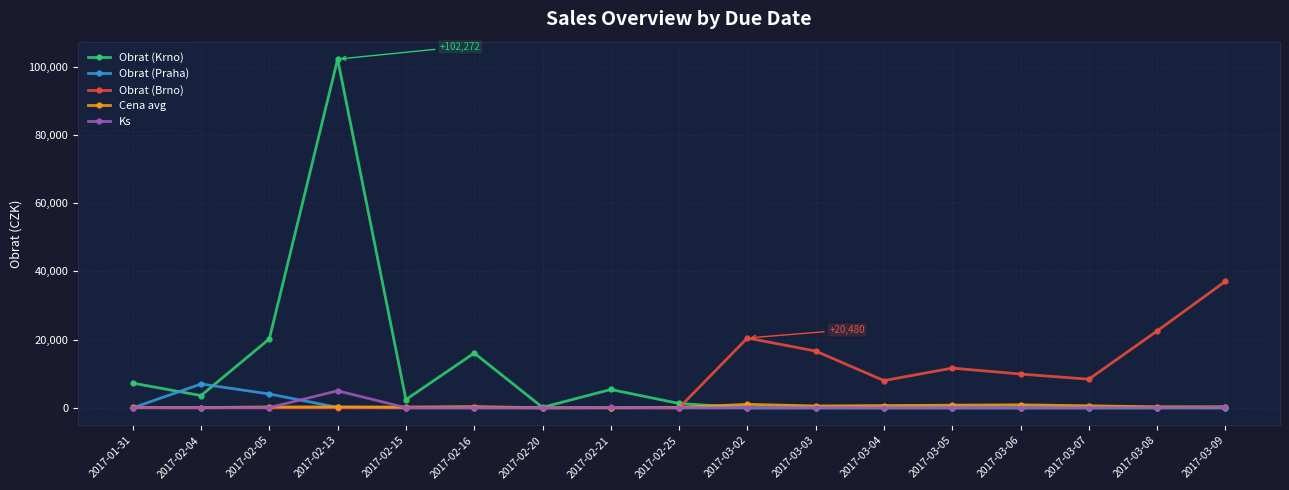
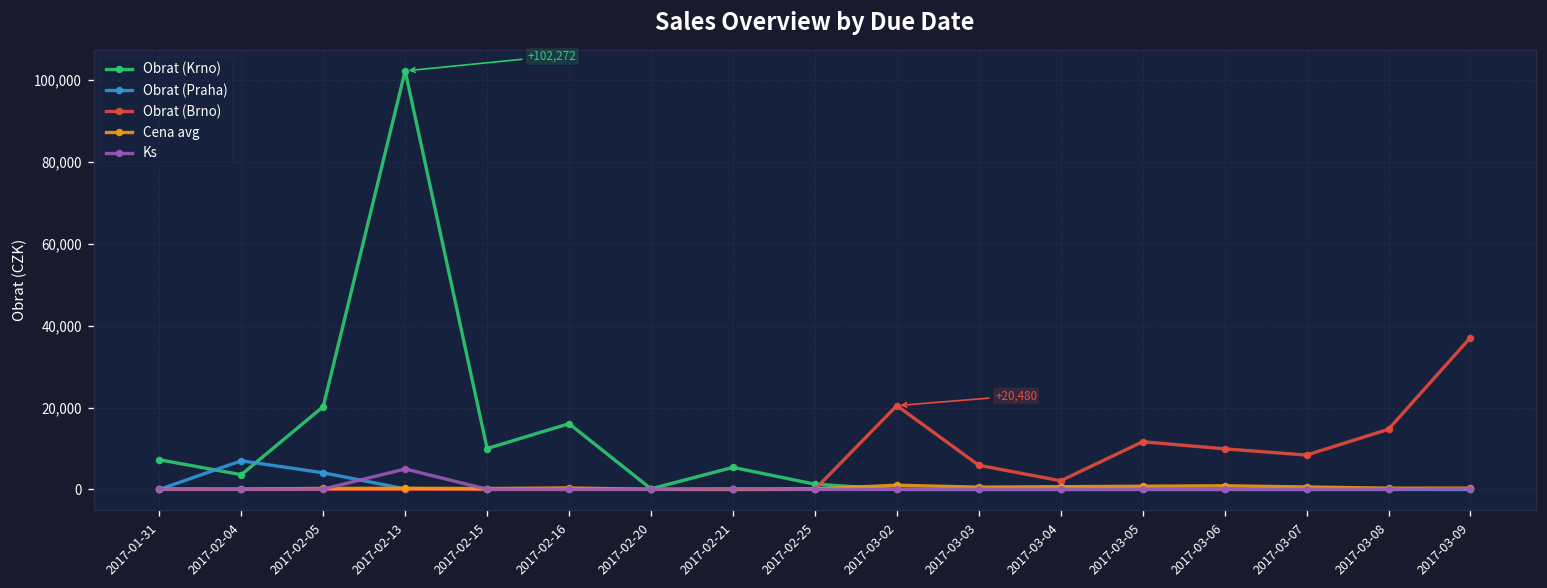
  {
    "Obrat (Krno)": {
      "2017-01-31": "7,000",
      "2017-02-04": "4,000",
      "2017-02-05": "20,000",
-     "2017-02-15": "2,000",
+     "2017-02-15": "10,000",
      "2017-02-16": "16,000",
      "2017-02-21": "5,000",
      "2017-02-25": "1,000"
    },
    "Obrat (Praha)": {
      "2017-02-04": "7,000",
      "2017-02-05": "4,000"
    },
    "Obrat (Brno)": {
-     "2017-03-03": "17,000",
-     "2017-03-04": "8,000",
+     "2017-03-03": "6,000",
+     "2017-03-04": "2,000",
      "2017-03-05": "12,000",
      "2017-03-06": "10,000",
      "2017-03-07": "8,000",
-     "2017-03-08": "23,000",
+     "2017-03-08": "15,000",
      "2017-03-09": "37,000"
    },
    "Cena avg": {
      "2017-03-02": "1,000",
      "2017-03-05": "1,000",
      "2017-03-06": "1,000"
    },
    "Ks": {
      "2017-02-13": "5,000"
    }
  }
